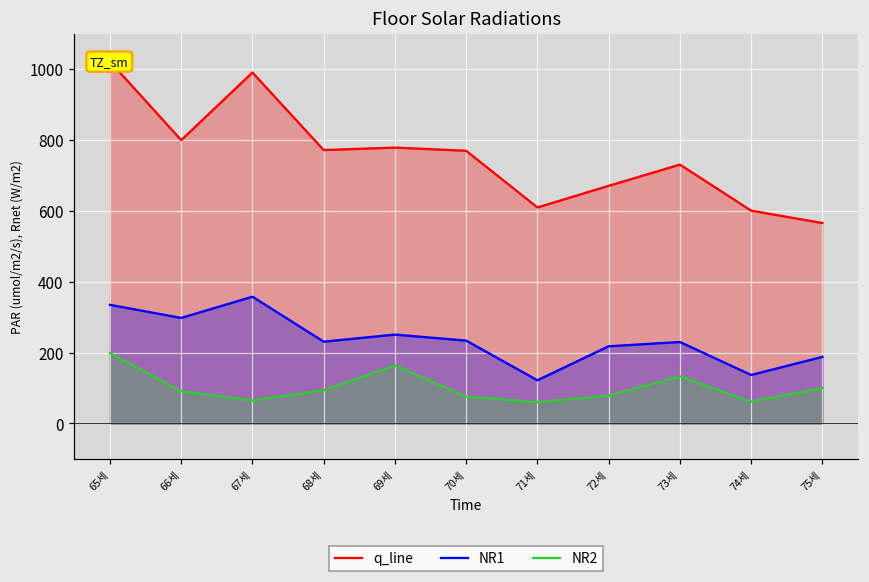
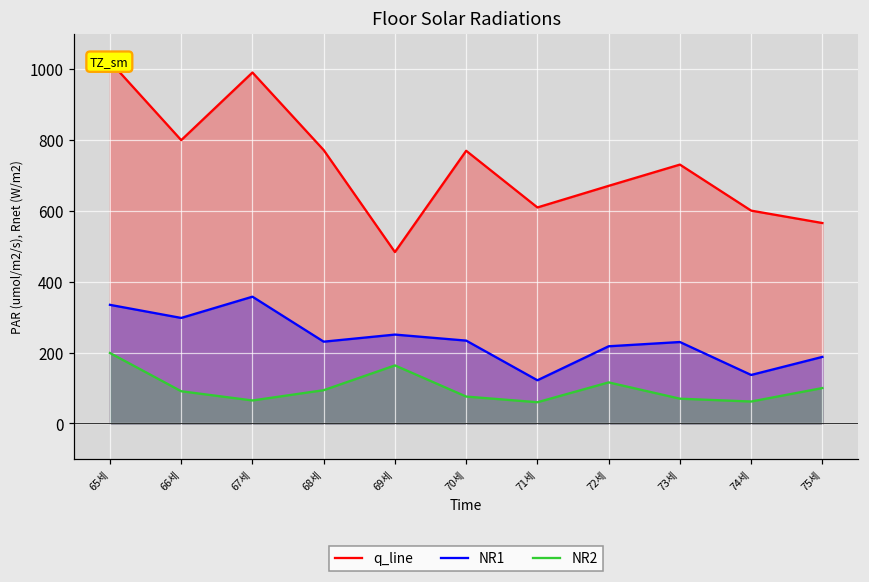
  {
    "q_line": {
      "66세": 800,
      "67세": 990,
      "68세": 770,
-     "69세": 780,
+     "69세": 480,
      "70세": 770,
      "71세": 610,
      "72세": 670,
      "73세": 730,
      "74세": 600,
      "75세": 570
    },
    "NR1": {
      "65세": 340,
      "66세": 300,
      "67세": 360,
      "68세": 230,
      "69세": 250,
      "70세": 230,
      "71세": 120,
      "72세": 220,
      "73세": 230,
      "74세": 140,
      "75세": 190
    },
    "NR2": {
      "65세": 200,
      "66세": 90,
      "67세": 70,
      "68세": 90,
      "69세": 160,
      "70세": 80,
      "71세": 60,
-     "72세": 80,
-     "73세": 130,
+     "72세": 120,
+     "73세": 70,
      "74세": 60,
      "75세": 100
    }
  }
